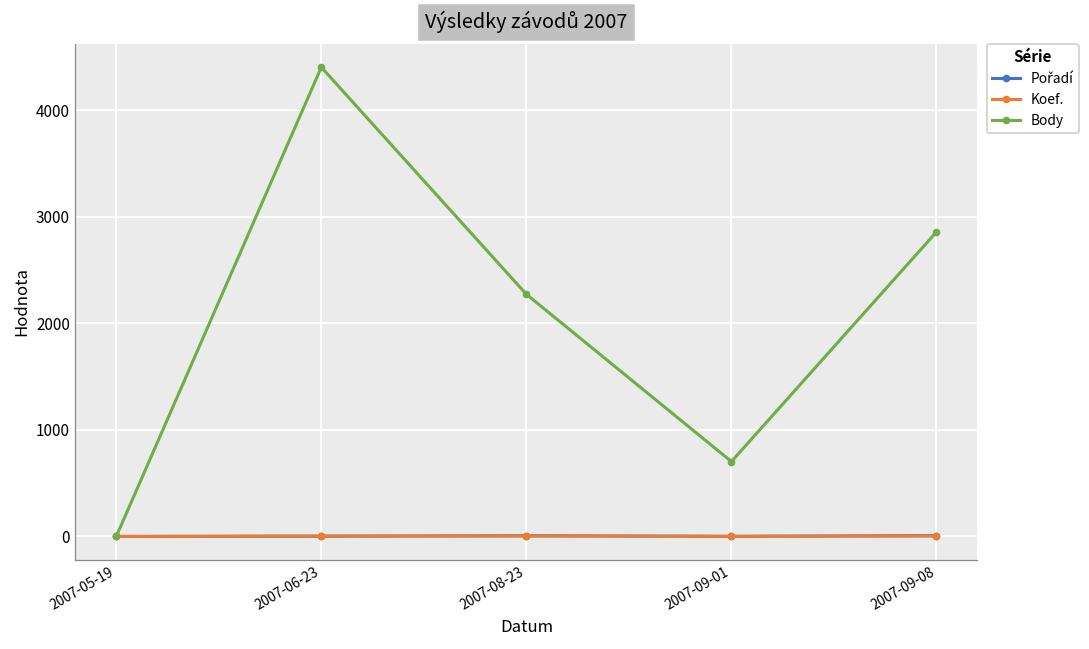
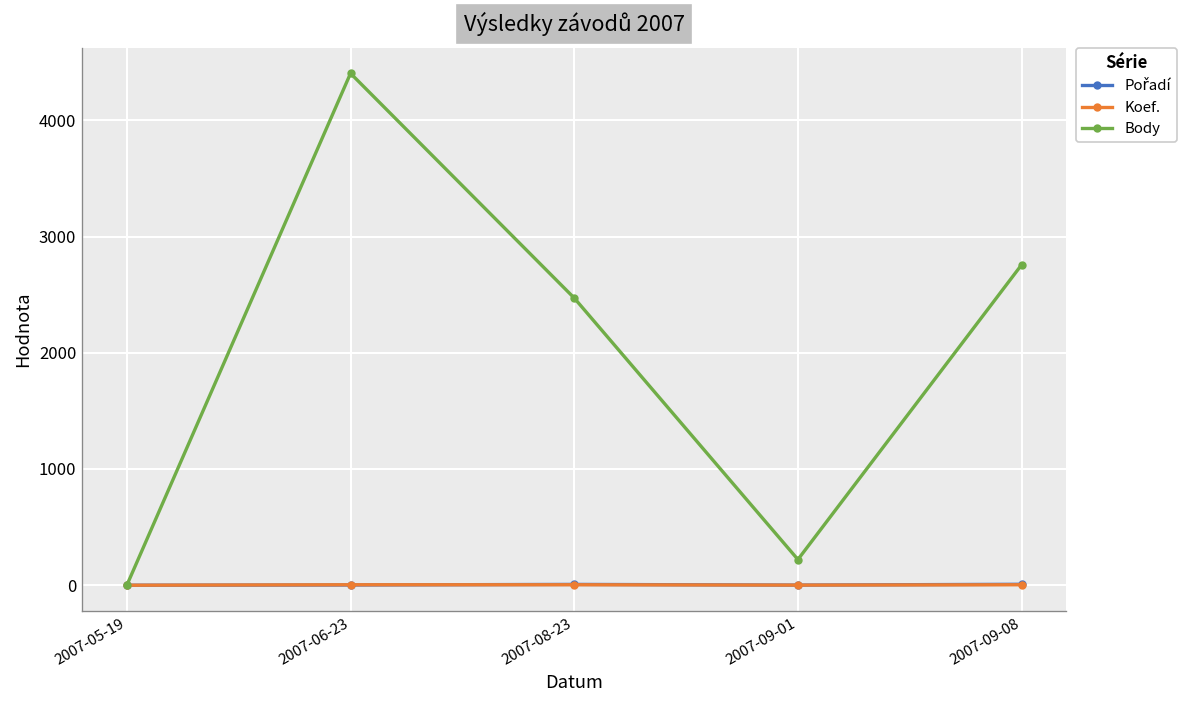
  {
    "Body": {
      "2007-06-23": 4400,
-     "2007-08-23": 2300,
-     "2007-09-01": 700,
-     "2007-09-08": 2900
+     "2007-08-23": 2500,
+     "2007-09-01": 200,
+     "2007-09-08": 2800
    }
  }
